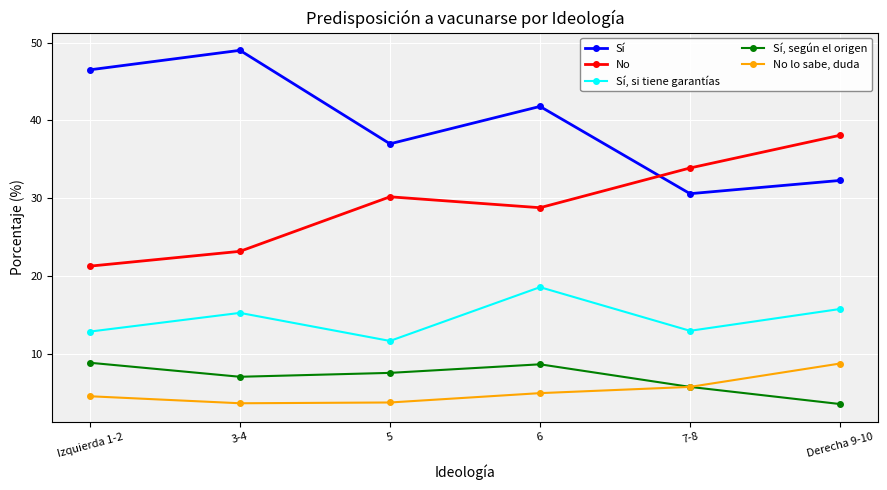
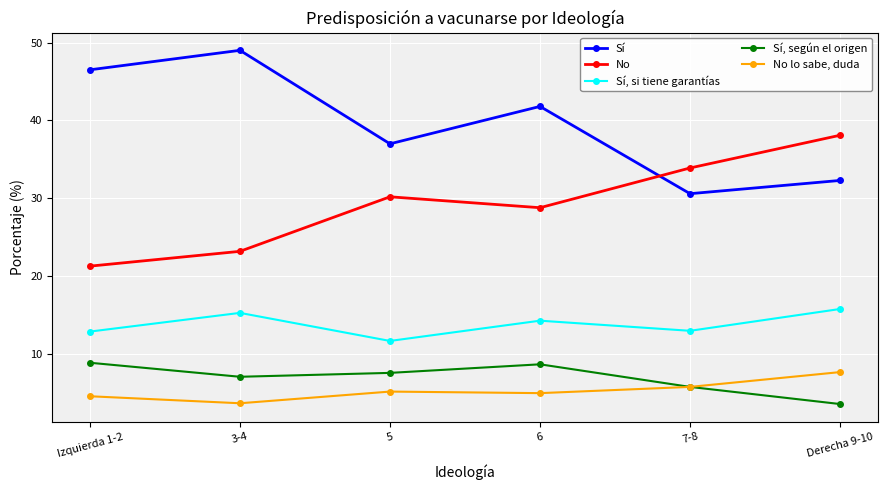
  {
    "Sí": {
      "Izquierda 1-2": 47,
      "3-4": 49,
      "5": 37,
      "6": 42,
      "7-8": 31,
      "Derecha 9-10": 32
    },
    "No": {
      "Izquierda 1-2": 21,
      "3-4": 23,
      "5": 30,
      "6": 29,
      "7-8": 34,
      "Derecha 9-10": 38
    },
    "Sí, si tiene garantías": {
      "Izquierda 1-2": 13,
      "3-4": 15,
      "5": 12,
-     "6": 19,
+     "6": 14,
      "7-8": 13,
      "Derecha 9-10": 16
    },
    "Sí, según el origen": {
      "Izquierda 1-2": 9,
      "3-4": 7,
      "5": 8,
      "6": 9,
      "Derecha 9-10": 4
    },
    "No lo sabe, duda": {
      "Izquierda 1-2": 5,
      "3-4": 4,
-     "5": 4,
+     "5": 5,
      "6": 5,
-     "Derecha 9-10": 9
+     "Derecha 9-10": 8
    }
  }
